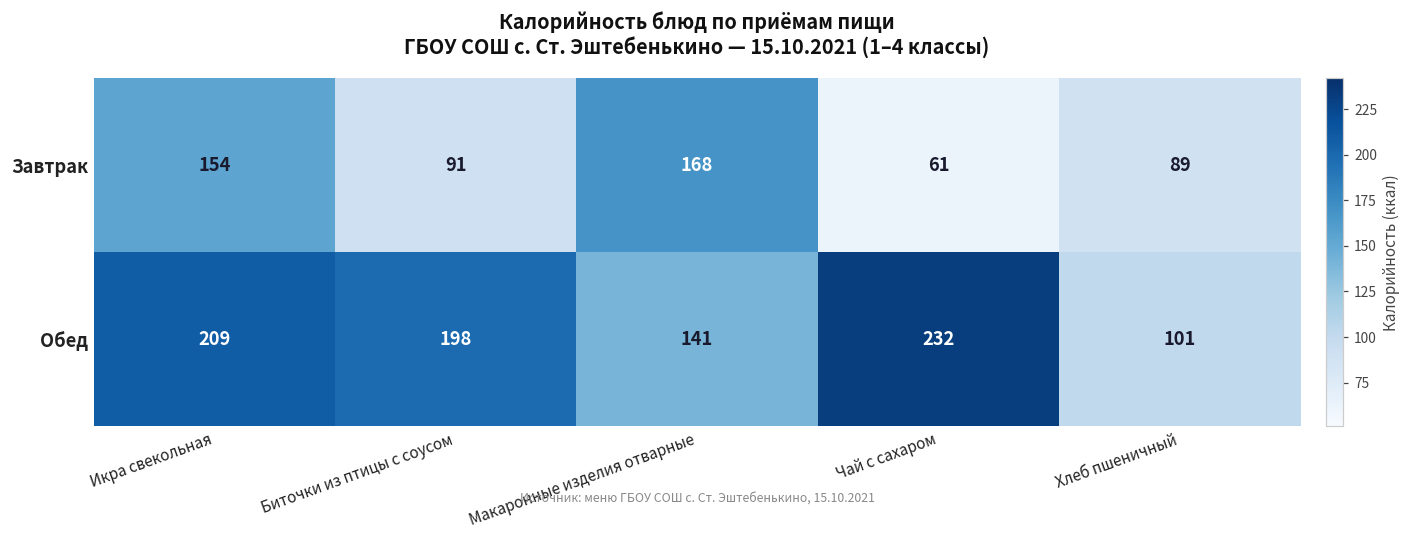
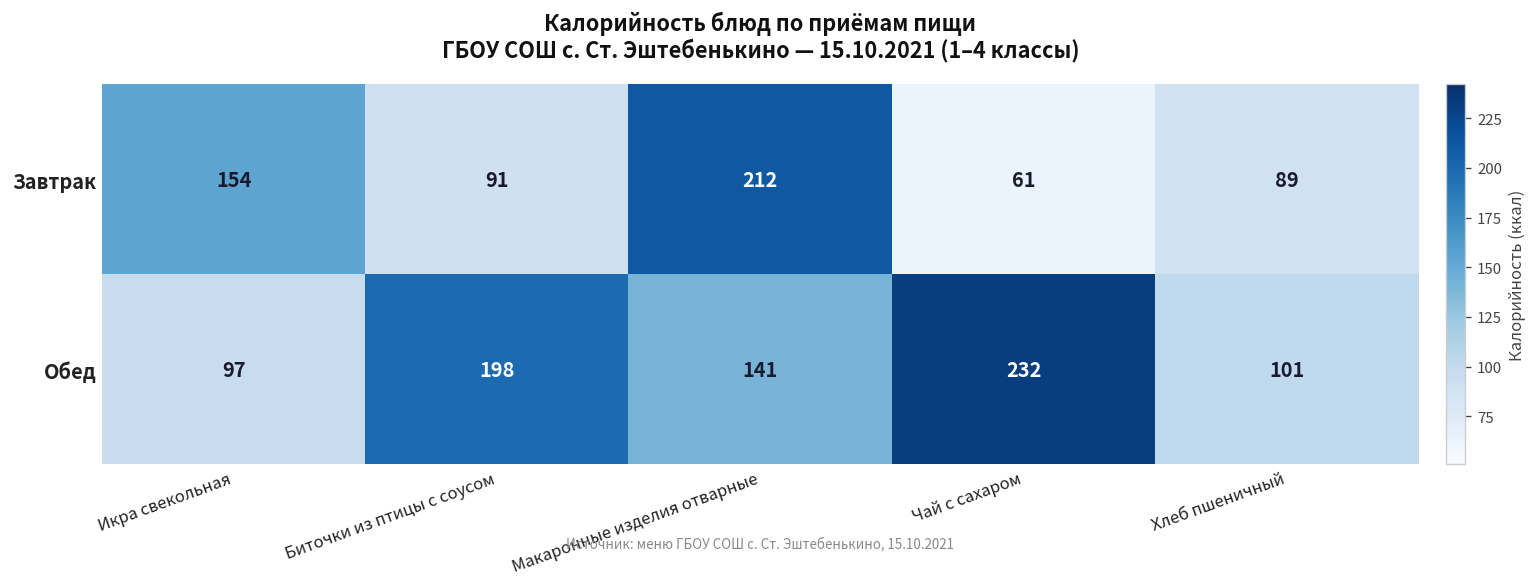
  {
    "Завтрак": {
      "Икра свекольная": 154,
      "Биточки из птицы с соусом": 91,
-     "Макаронные изделия отварные": 168,
+     "Макаронные изделия отварные": 212,
      "Чай с сахаром": 61,
      "Хлеб пшеничный": 89
    },
    "Обед": {
-     "Икра свекольная": 209,
+     "Икра свекольная": 97,
      "Биточки из птицы с соусом": 198,
      "Макаронные изделия отварные": 141,
      "Чай с сахаром": 232,
      "Хлеб пшеничный": 101
    }
  }
